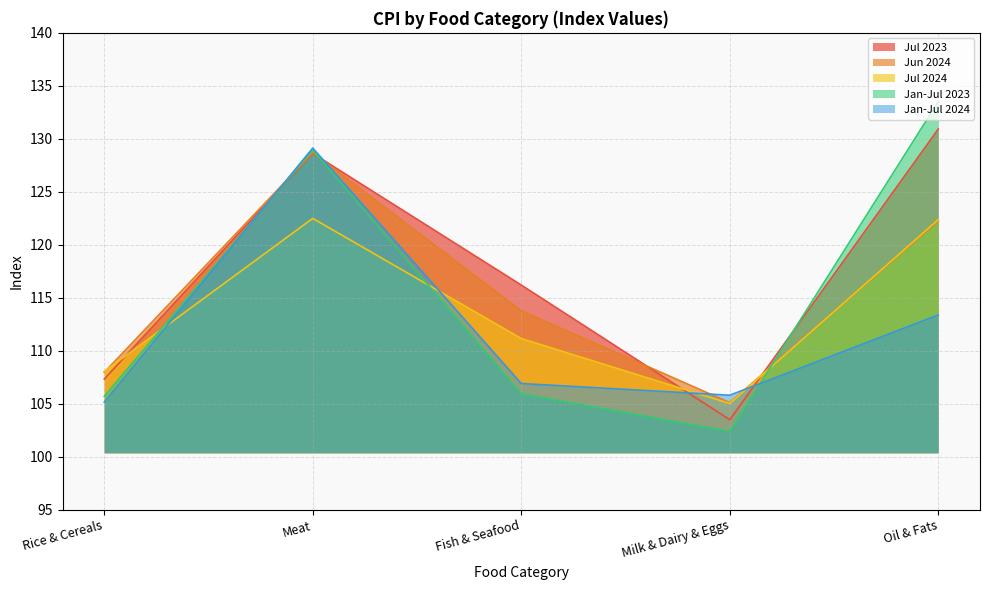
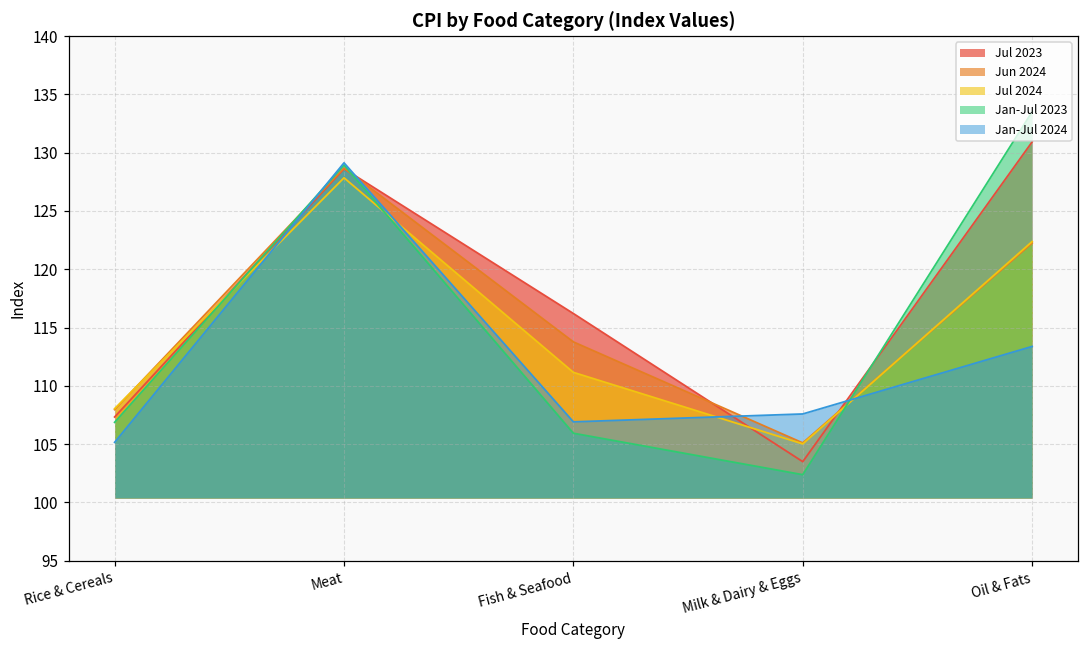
  {
    "Jul 2024": {
-     "Meat": 122.5,
+     "Meat": 127.8,
      "Fish & Seafood": 111.2
    },
    "Jan-Jul 2023": {
-     "Rice & Cereals": 105.7,
+     "Rice & Cereals": 106.9,
      "Fish & Seafood": 105.9,
      "Milk & Dairy & Eggs": 102.4
    },
    "Jan-Jul 2024": {
      "Rice & Cereals": 105.2,
      "Fish & Seafood": 106.9,
-     "Milk & Dairy & Eggs": 105.8,
+     "Milk & Dairy & Eggs": 107.6,
      "Oil & Fats": 113.4
    }
  }
